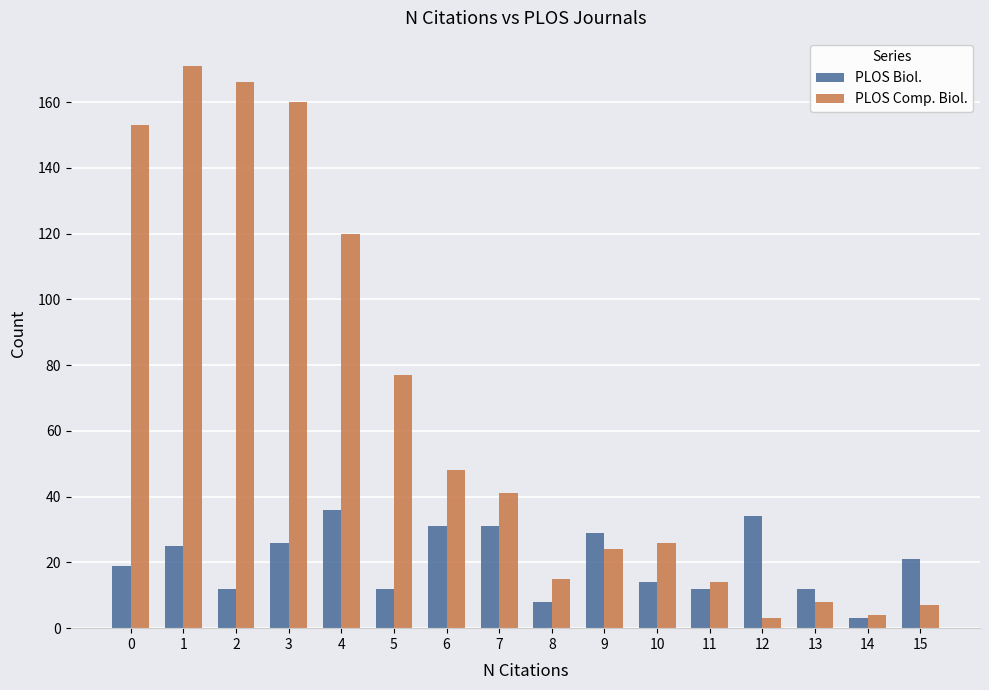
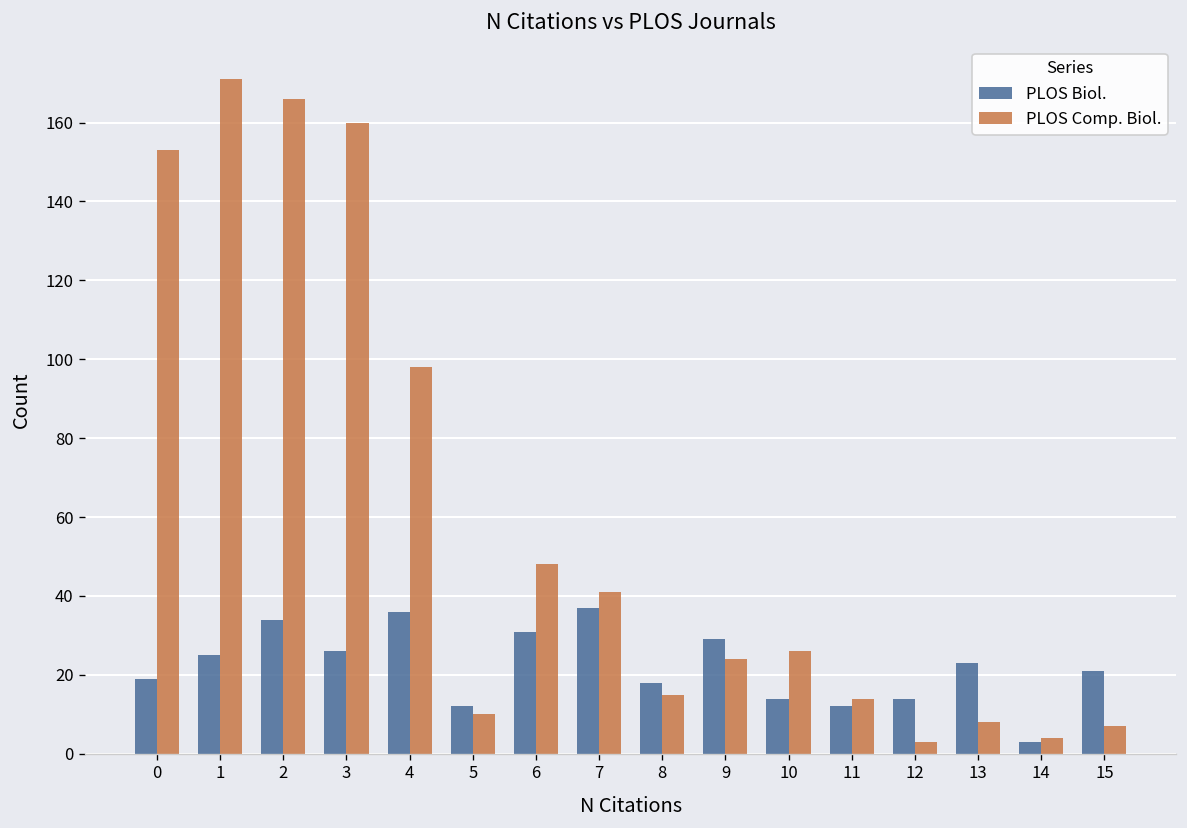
  {
    "PLOS Biol.": {
      "0": 19,
      "1": 25,
-     "2": 12,
+     "2": 34,
      "3": 26,
      "4": 36,
      "5": 12,
      "6": 31,
-     "7": 31,
-     "8": 8,
+     "7": 37,
+     "8": 18,
      "9": 29,
      "10": 14,
      "11": 12,
-     "12": 34,
-     "13": 12,
+     "12": 14,
+     "13": 23,
      "14": 3,
      "15": 21
    },
    "PLOS Comp. Biol.": {
      "0": 153,
      "1": 171,
      "2": 166,
      "3": 160,
-     "4": 120,
-     "5": 77,
+     "4": 98,
+     "5": 10,
      "6": 48,
      "7": 41,
      "8": 15,
      "9": 24,
      "10": 26,
      "11": 14,
      "12": 3,
      "13": 8,
      "14": 4,
      "15": 7
    }
  }
